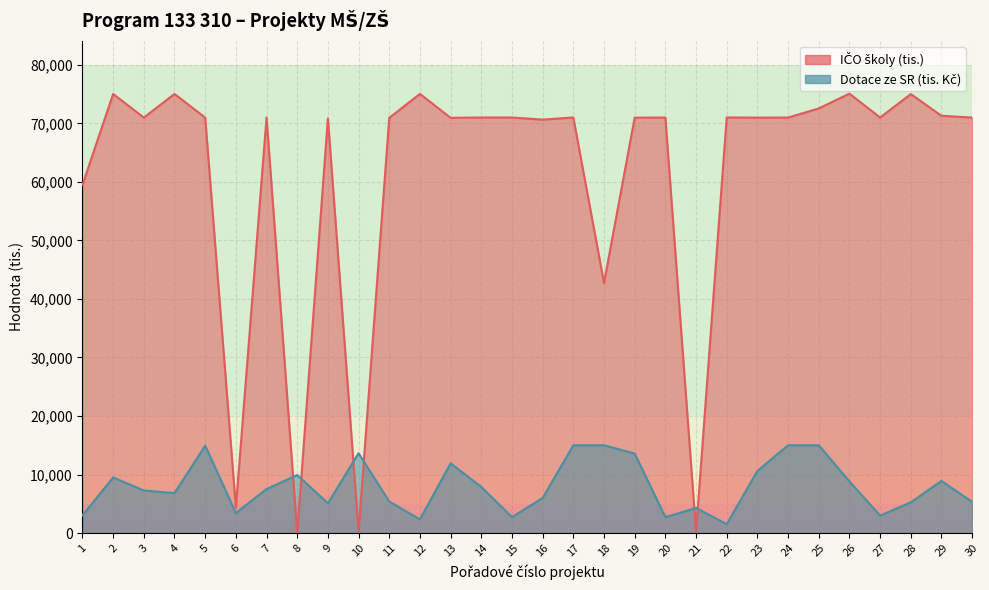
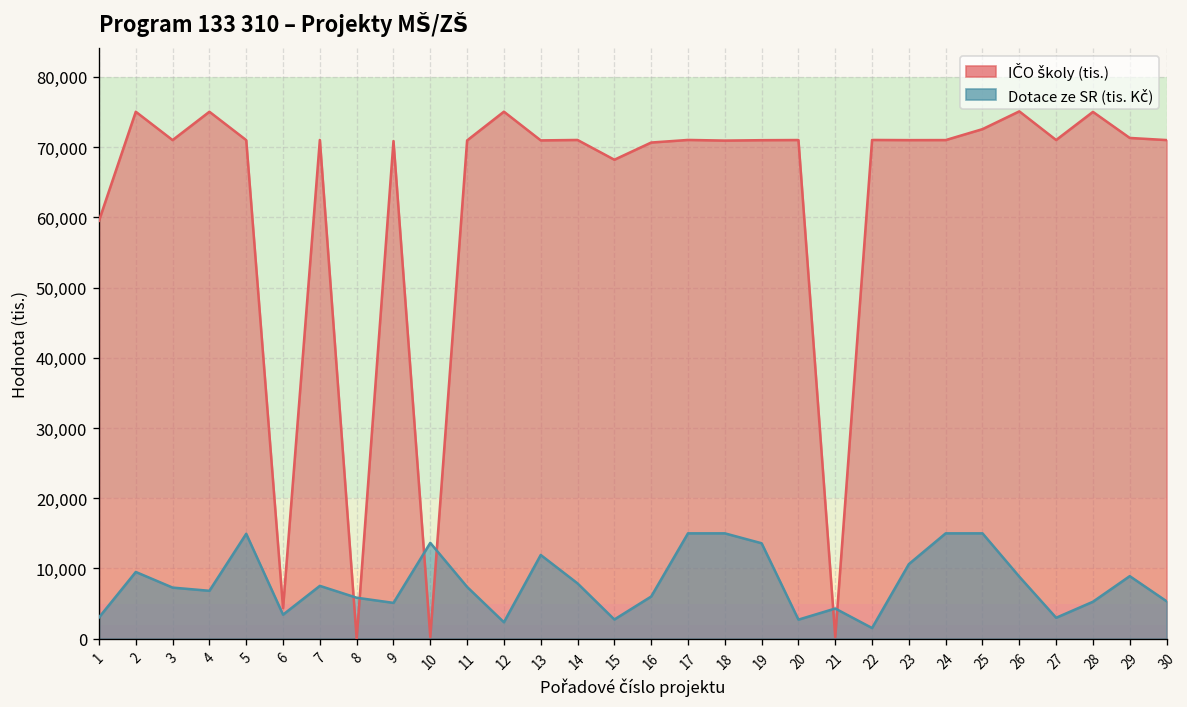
  {
    "IČO školy (tis.)": {
      "1": "60,000",
      "2": "75,000",
      "3": "71,000",
      "4": "75,000",
      "5": "71,000",
      "6": "4,000",
      "7": "71,000",
      "8": "0",
      "9": "71,000",
      "10": "0",
      "11": "71,000",
      "12": "75,000",
      "13": "71,000",
      "14": "71,000",
-     "15": "71,000",
+     "15": "68,000",
      "16": "71,000",
      "17": "71,000",
-     "18": "43,000",
+     "18": "71,000",
      "19": "71,000",
      "20": "71,000",
      "21": "0",
      "22": "71,000",
      "23": "71,000",
      "24": "71,000",
      "25": "73,000",
      "26": "75,000",
      "27": "71,000",
      "28": "75,000",
      "29": "71,000",
      "30": "71,000"
    },
    "Dotace ze SR (tis. Kč)": {
      "1": "3,000",
      "2": "10,000",
      "3": "7,000",
      "4": "7,000",
      "5": "15,000",
      "6": "3,000",
      "7": "8,000",
-     "8": "10,000",
+     "8": "6,000",
      "9": "5,000",
      "10": "14,000",
-     "11": "5,000",
+     "11": "7,000",
      "12": "2,000",
      "13": "12,000",
      "14": "8,000",
      "15": "3,000",
      "16": "6,000",
      "17": "15,000",
      "18": "15,000",
      "19": "14,000",
      "20": "3,000",
      "21": "4,000",
      "22": "2,000",
      "23": "11,000",
      "24": "15,000",
      "25": "15,000",
      "26": "9,000",
      "27": "3,000",
      "28": "5,000",
      "29": "9,000",
      "30": "5,000"
    }
  }
